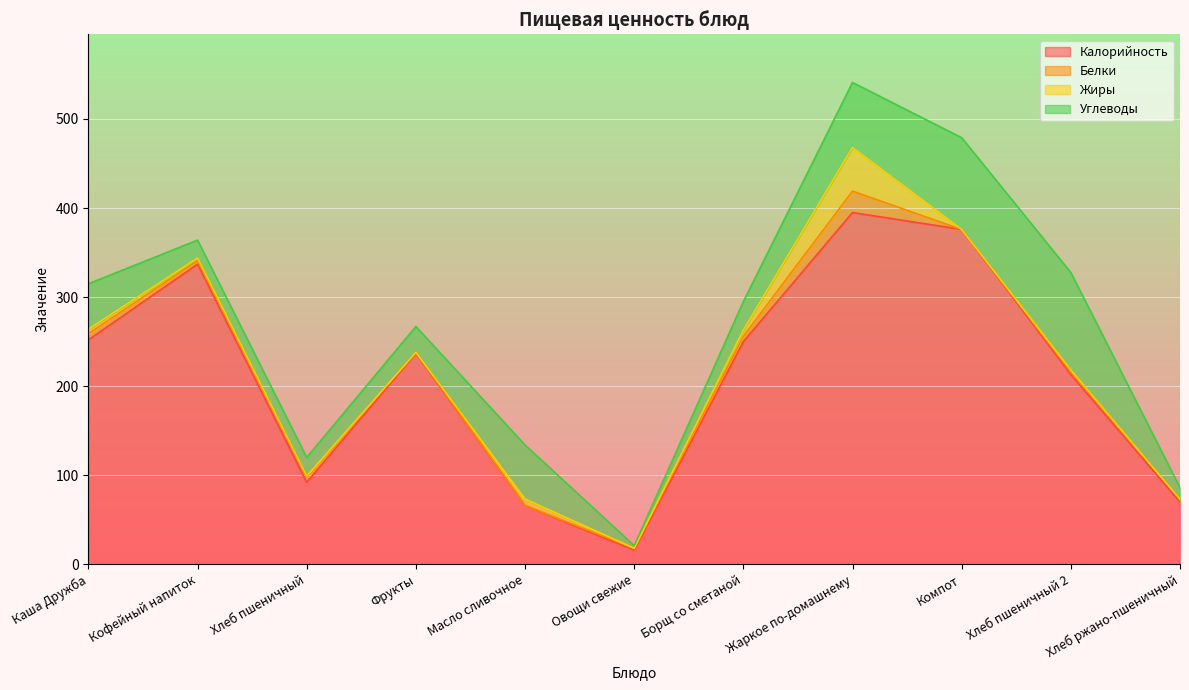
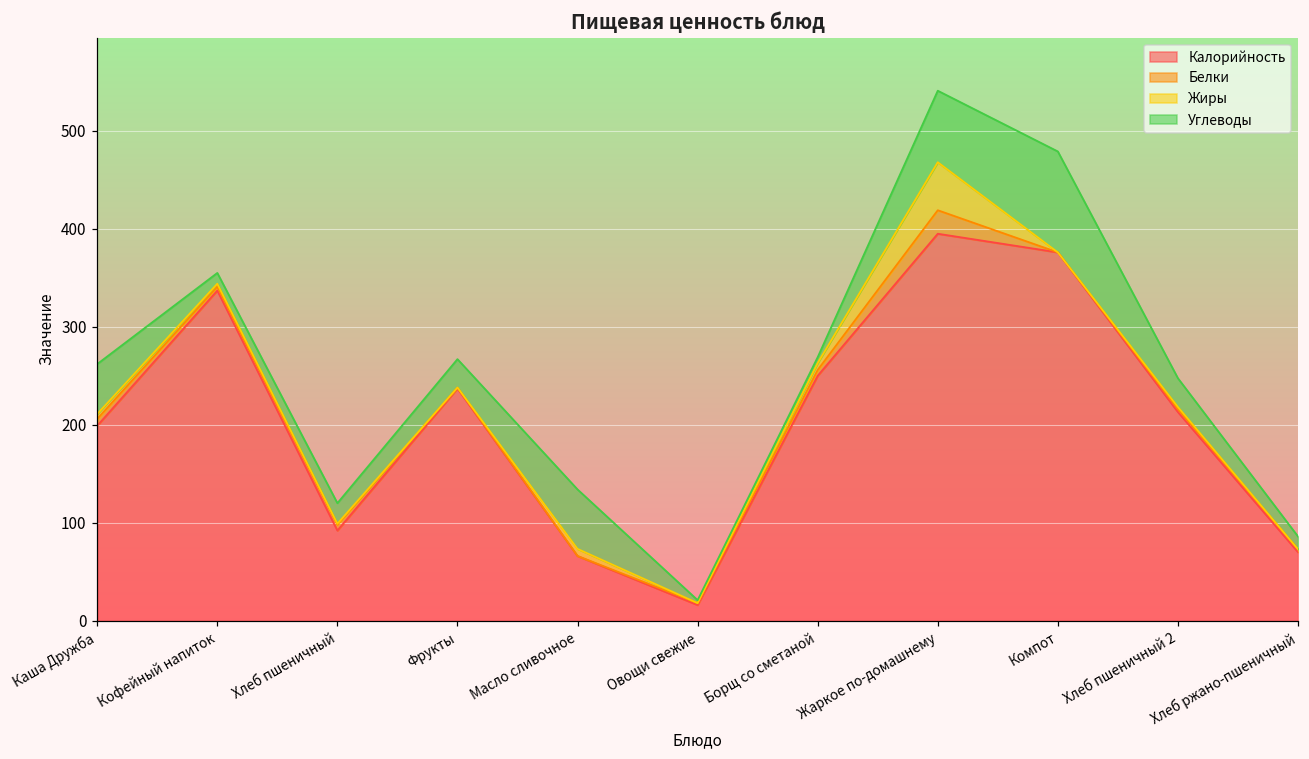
  {
    "Калорийность": {
-     "Каша Дружба": 250,
+     "Каша Дружба": 200,
      "Кофейный напиток": 340,
      "Хлеб пшеничный": 90,
      "Борщ со сметаной": 250,
      "Жаркое по-домашнему": 400,
      "Хлеб пшеничный 2": 210,
      "Хлеб ржано-пшеничный": 70
    },
    "Углеводы": {
      "Каша Дружба": 50,
-     "Кофейный напиток": 20,
+     "Кофейный напиток": 10,
      "Хлеб пшеничный": 20,
      "Фрукты": 30,
      "Масло сливочное": 60,
      "Овощи свежие": 0,
-     "Борщ со сметаной": 30,
+     "Борщ со сметаной": 10,
      "Жаркое по-домашнему": 70,
      "Компот": 100,
-     "Хлеб пшеничный 2": 110,
+     "Хлеб пшеничный 2": 30,
      "Хлеб ржано-пшеничный": 10
    }
  }
